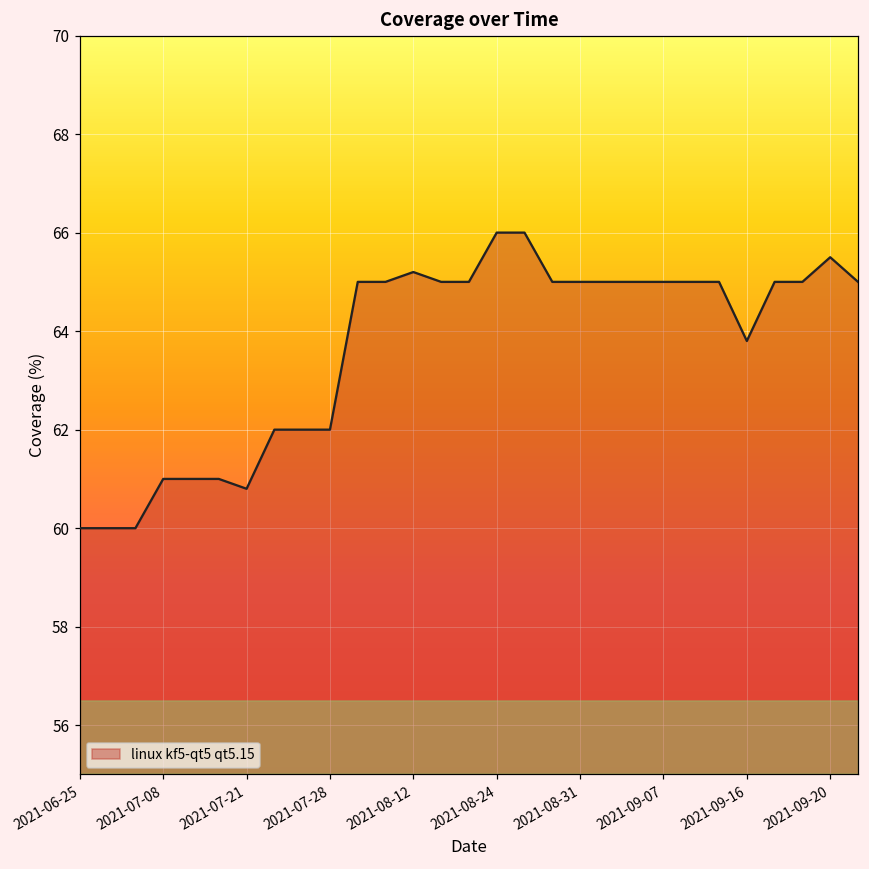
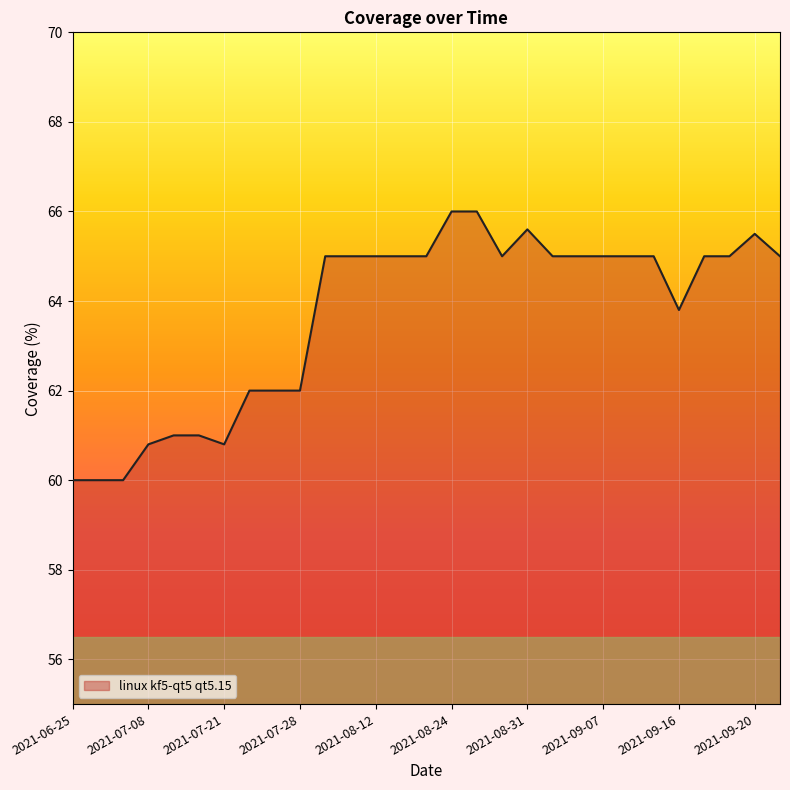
  {
    "2021-06-25": 60.0,
-   "2021-07-08": 61.0,
+   "2021-07-08": 60.8,
    "2021-07-21": 60.8,
    "2021-07-28": 62.0,
-   "2021-08-12": 65.2,
+   "2021-08-12": 65.0,
    "2021-08-24": 66.0,
-   "2021-08-31": 65.0,
+   "2021-08-31": 65.6,
    "2021-09-07": 65.0,
    "2021-09-16": 63.8,
    "2021-09-20": 65.5
  }
